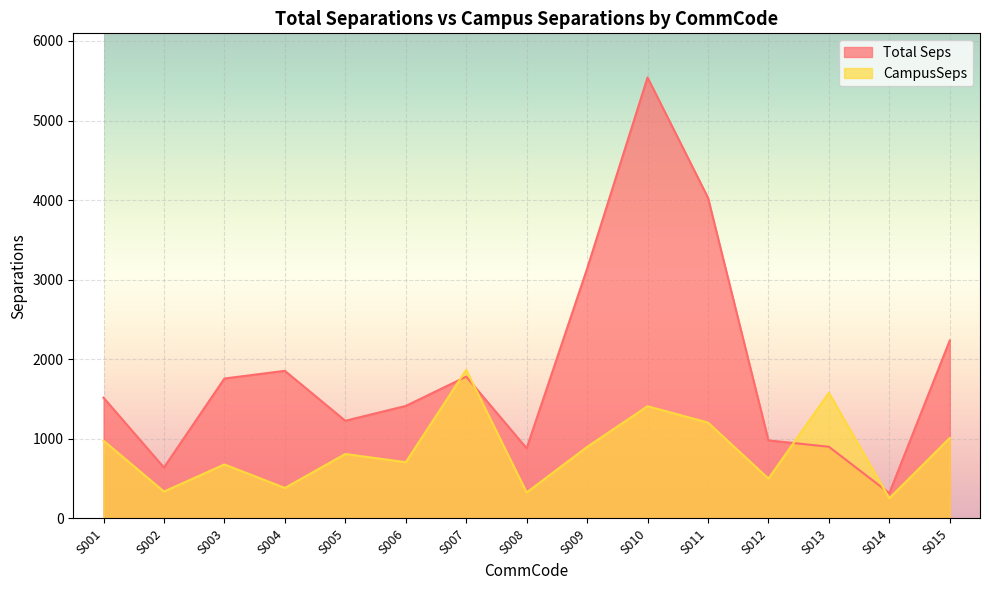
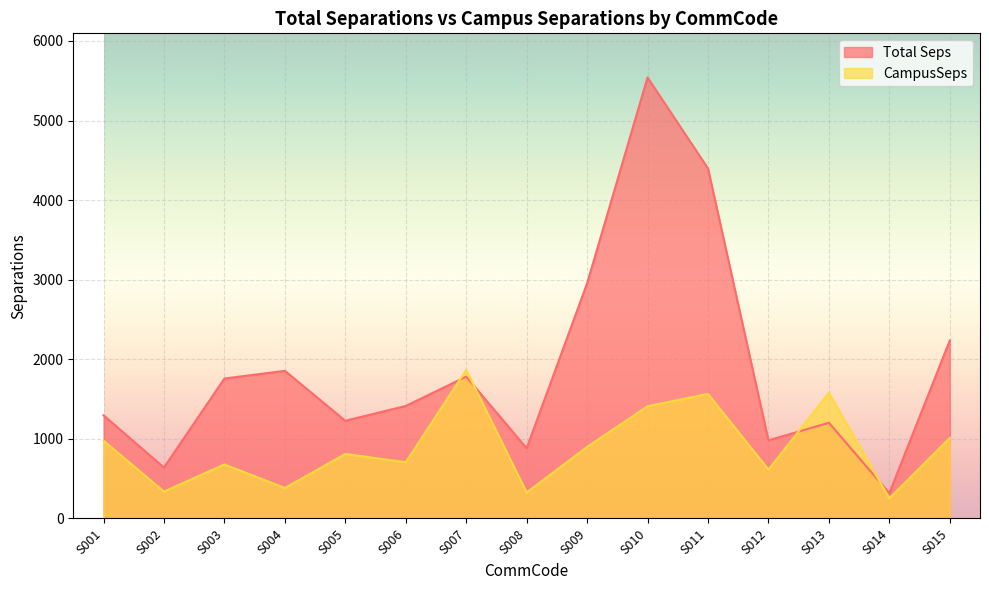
  {
    "Total Seps": {
-     "S001": 1500,
+     "S001": 1300,
      "S002": 600,
      "S003": 1800,
      "S004": 1900,
      "S005": 1200,
      "S006": 1400,
      "S007": 1800,
      "S008": 900,
-     "S009": 3100,
+     "S009": 3000,
      "S010": 5500,
-     "S011": 4000,
+     "S011": 4400,
      "S012": 1000,
-     "S013": 900,
+     "S013": 1200,
      "S014": 300,
      "S015": 2200
    },
    "CampusSeps": {
      "S001": 1000,
      "S002": 300,
      "S003": 700,
      "S004": 400,
      "S005": 800,
      "S006": 700,
      "S007": 1900,
      "S008": 300,
      "S009": 900,
      "S010": 1400,
-     "S011": 1200,
-     "S012": 500,
+     "S011": 1600,
+     "S012": 600,
      "S013": 1600,
      "S014": 300,
      "S015": 1000
    }
  }
